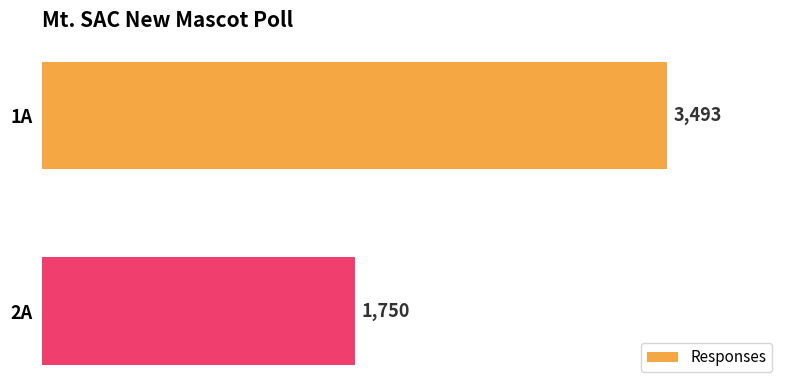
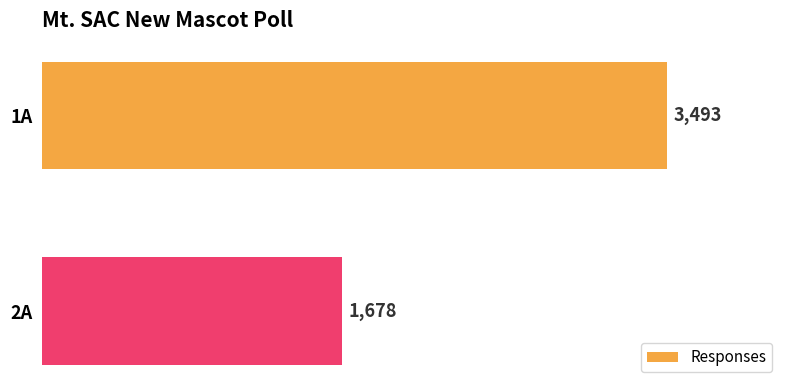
  {
    "1A": "3,493",
-   "2A": "1,750"
+   "2A": "1,678"
  }
